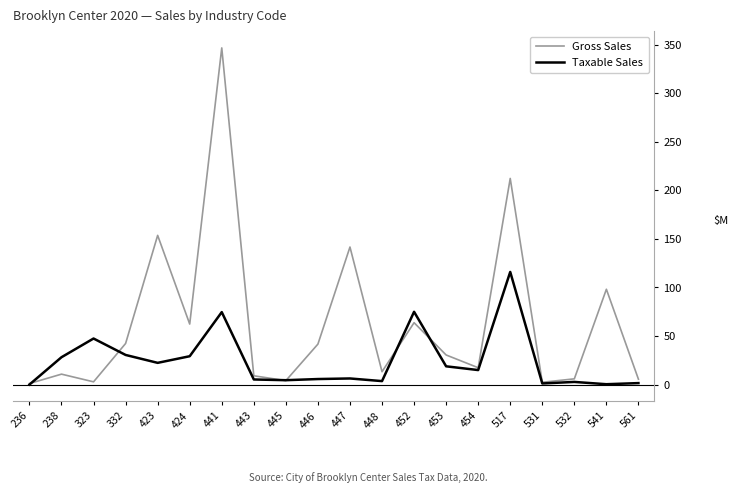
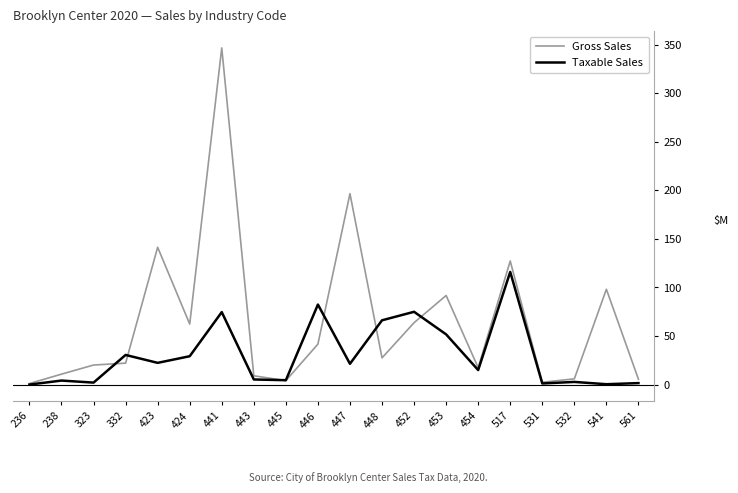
  {
    "Gross Sales": {
      "238": 10,
-     "323": 0,
-     "332": 40,
-     "423": 150,
+     "323": 20,
+     "332": 20,
+     "423": 140,
      "424": 60,
      "441": 350,
      "443": 10,
      "446": 40,
-     "447": 140,
-     "448": 10,
+     "447": 200,
+     "448": 30,
      "452": 60,
-     "453": 30,
-     "517": 210,
+     "453": 90,
+     "517": 130,
      "532": 10,
      "541": 100,
      "561": 10
    },
    "Taxable Sales": {
-     "238": 30,
-     "323": 50,
+     "238": 0,
+     "323": 0,
      "332": 30,
      "423": 20,
      "424": 30,
      "441": 70,
      "443": 10,
-     "446": 10,
-     "447": 10,
-     "448": 0,
+     "446": 80,
+     "447": 20,
+     "448": 70,
      "452": 70,
-     "453": 20,
+     "453": 50,
      "517": 120,
      "532": 0,
      "541": 0,
      "561": 0
    }
  }
